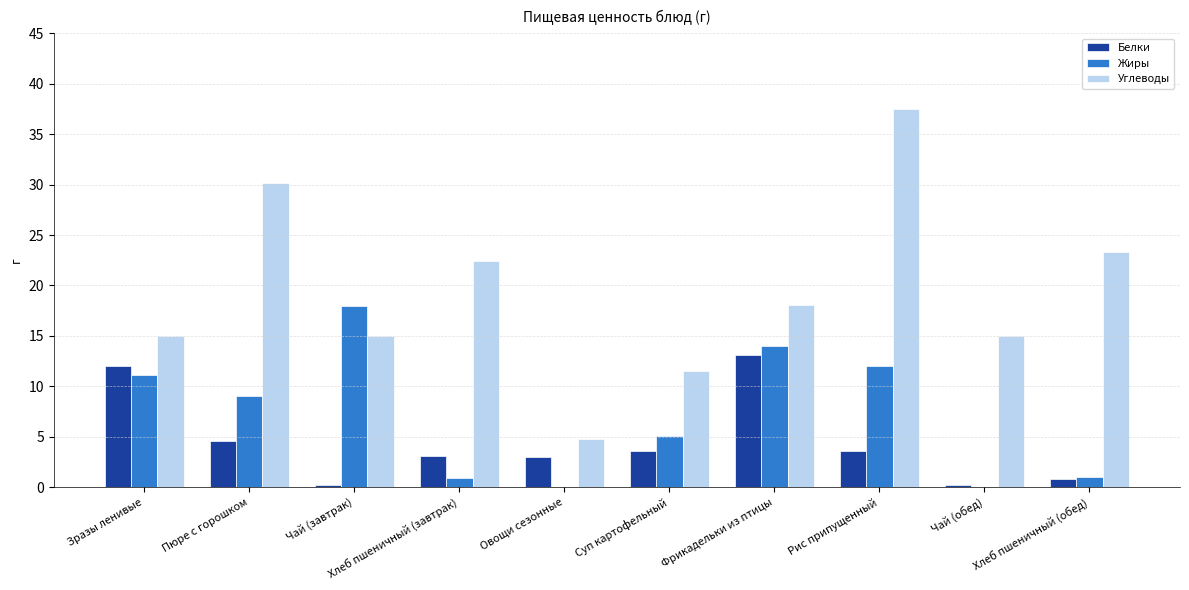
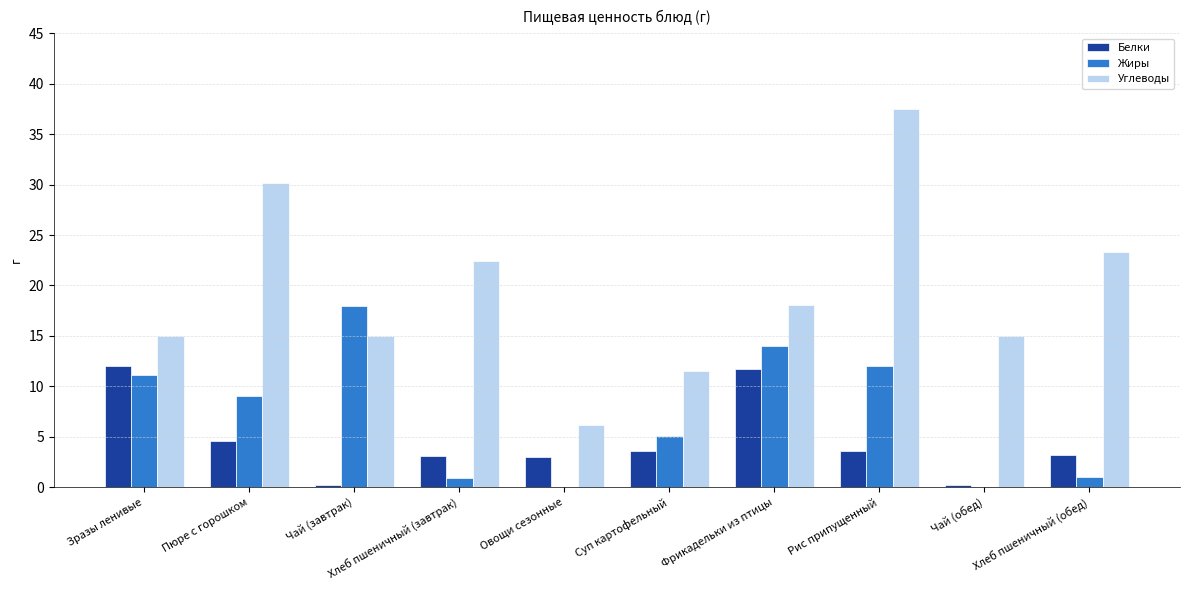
  {
    "Белки": {
      "Зразы ленивые": 12.0,
      "Пюре с горошком": 4.6,
      "Хлеб пшеничный (завтрак)": 3.1,
      "Овощи сезонные": 3.0,
      "Суп картофельный": 3.6,
-     "Фрикадельки из птицы": 13.1,
+     "Фрикадельки из птицы": 11.7,
      "Рис припущенный": 3.6,
-     "Хлеб пшеничный (обед)": 0.8
+     "Хлеб пшеничный (обед)": 3.2
    },
    "Жиры": {
      "Зразы ленивые": 11.1,
      "Пюре с горошком": 9.0,
      "Чай (завтрак)": 18.0,
      "Хлеб пшеничный (завтрак)": 0.9,
      "Овощи сезонные": 0.0,
      "Суп картофельный": 5.1,
      "Фрикадельки из птицы": 14.0,
      "Рис припущенный": 12.0,
      "Чай (обед)": 0.0,
      "Хлеб пшеничный (обед)": 1.0
    },
    "Углеводы": {
      "Зразы ленивые": 15.0,
      "Пюре с горошком": 30.2,
      "Чай (завтрак)": 15.0,
      "Хлеб пшеничный (завтрак)": 22.4,
-     "Овощи сезонные": 4.8,
+     "Овощи сезонные": 6.2,
      "Суп картофельный": 11.5,
      "Фрикадельки из птицы": 18.1,
      "Рис припущенный": 37.5,
      "Чай (обед)": 15.0,
      "Хлеб пшеничный (обед)": 23.3
    }
  }
